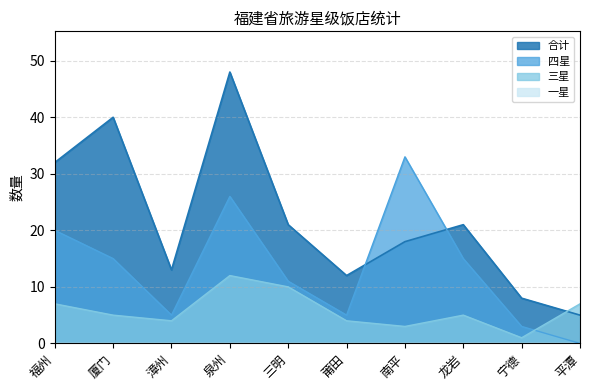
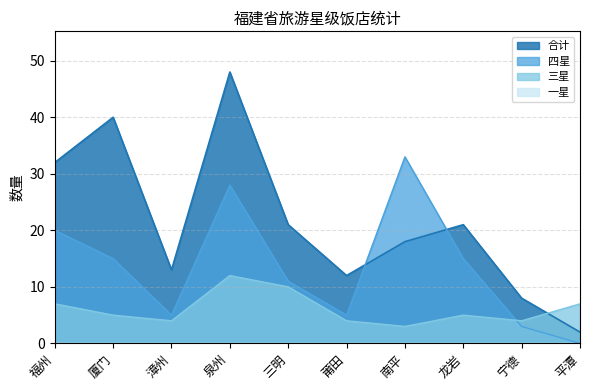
  {
    "合计": {
      "福州": 32,
      "厦门": 40,
      "漳州": 13,
      "泉州": 48,
      "三明": 21,
      "莆田": 12,
      "南平": 18,
      "龙岩": 21,
      "宁德": 8,
-     "平潭": 5
+     "平潭": 2
    },
    "四星": {
      "福州": 20,
      "厦门": 15,
      "漳州": 5,
-     "泉州": 26,
+     "泉州": 28,
      "三明": 11,
      "莆田": 5,
      "南平": 33,
      "龙岩": 15,
      "宁德": 3
    },
    "三星": {
      "福州": 7,
      "厦门": 5,
      "漳州": 4,
      "泉州": 12,
      "三明": 10,
      "莆田": 4,
      "南平": 3,
      "龙岩": 5,
-     "宁德": 1,
+     "宁德": 4,
      "平潭": 7
    },
    "一星": {
      "福州": 0,
      "厦门": 0,
      "漳州": 0,
      "泉州": 0,
      "三明": 0,
      "莆田": 0,
      "南平": 0,
      "龙岩": 0,
      "宁德": 0
    }
  }
